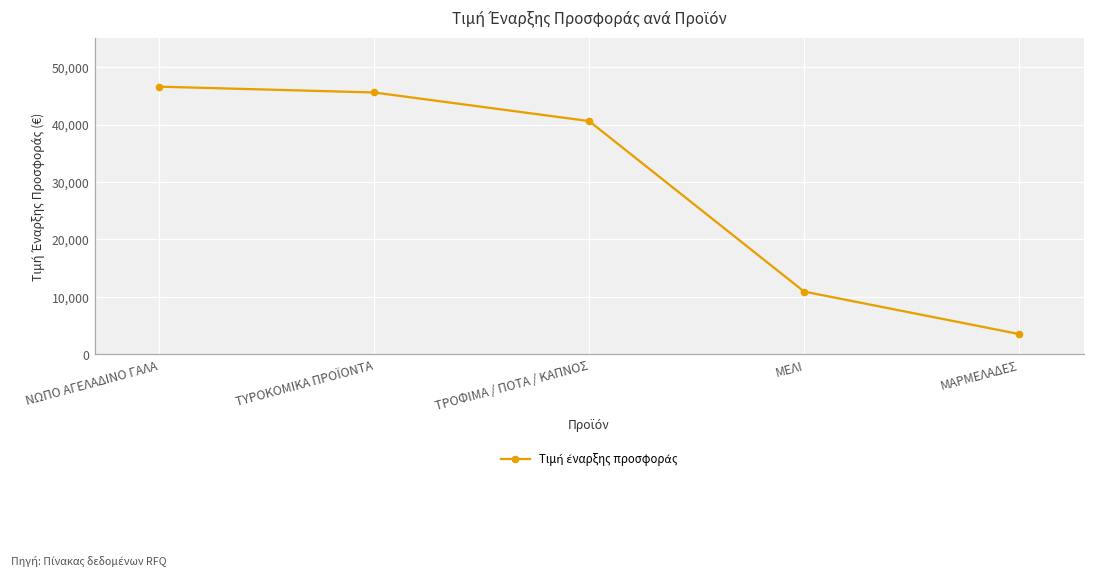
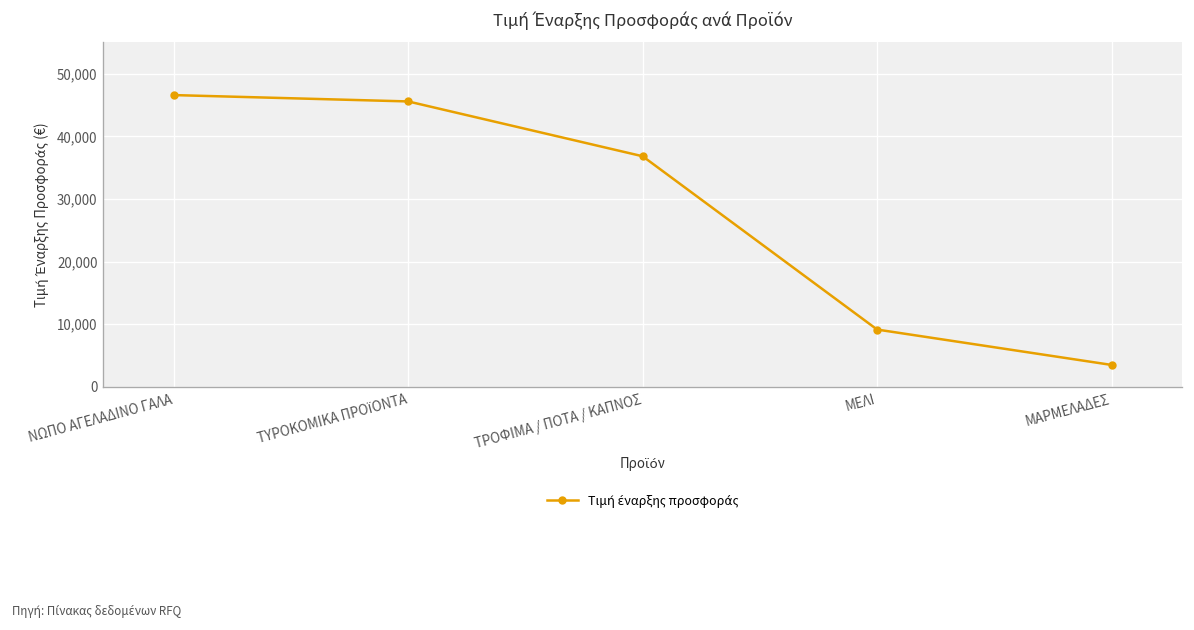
  {
    "ΝΩΠΟ ΑΓΕΛΑΔΙΝΟ ΓΑΛΑ": "47,000",
    "ΤΥΡΟΚΟΜΙΚΑ ΠΡΟΪΟΝΤΑ": "46,000",
-   "ΤΡΟΦΙΜΑ / ΠΟΤΑ / ΚΑΠΝΟΣ": "41,000",
-   "ΜΕΛΙ": "11,000",
+   "ΤΡΟΦΙΜΑ / ΠΟΤΑ / ΚΑΠΝΟΣ": "37,000",
+   "ΜΕΛΙ": "9,000",
    "ΜΑΡΜΕΛΑΔΕΣ": "4,000"
  }
